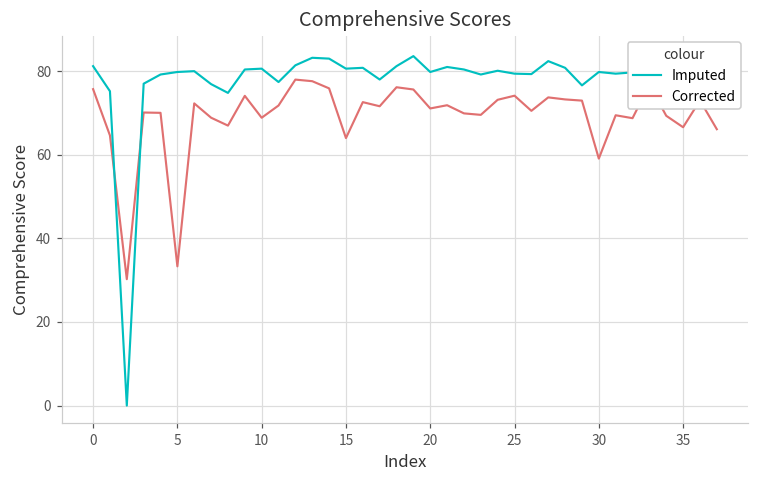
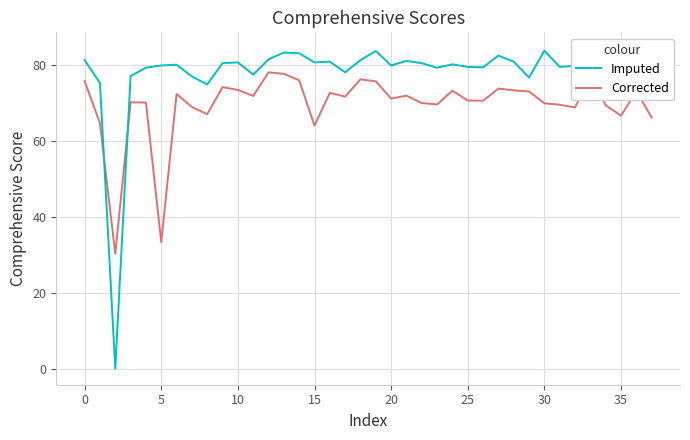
  {
    "Imputed": {
      "0": 81,
      "5": 80,
      "10": 81,
      "15": 81,
      "20": 80,
      "25": 79,
-     "30": 80
+     "30": 84
    },
    "Corrected": {
      "0": 76,
      "5": 33,
-     "10": 69,
+     "10": 73,
      "15": 64,
      "20": 71,
-     "25": 74,
-     "30": 59,
+     "25": 71,
+     "30": 70,
      "35": 67
    }
  }
